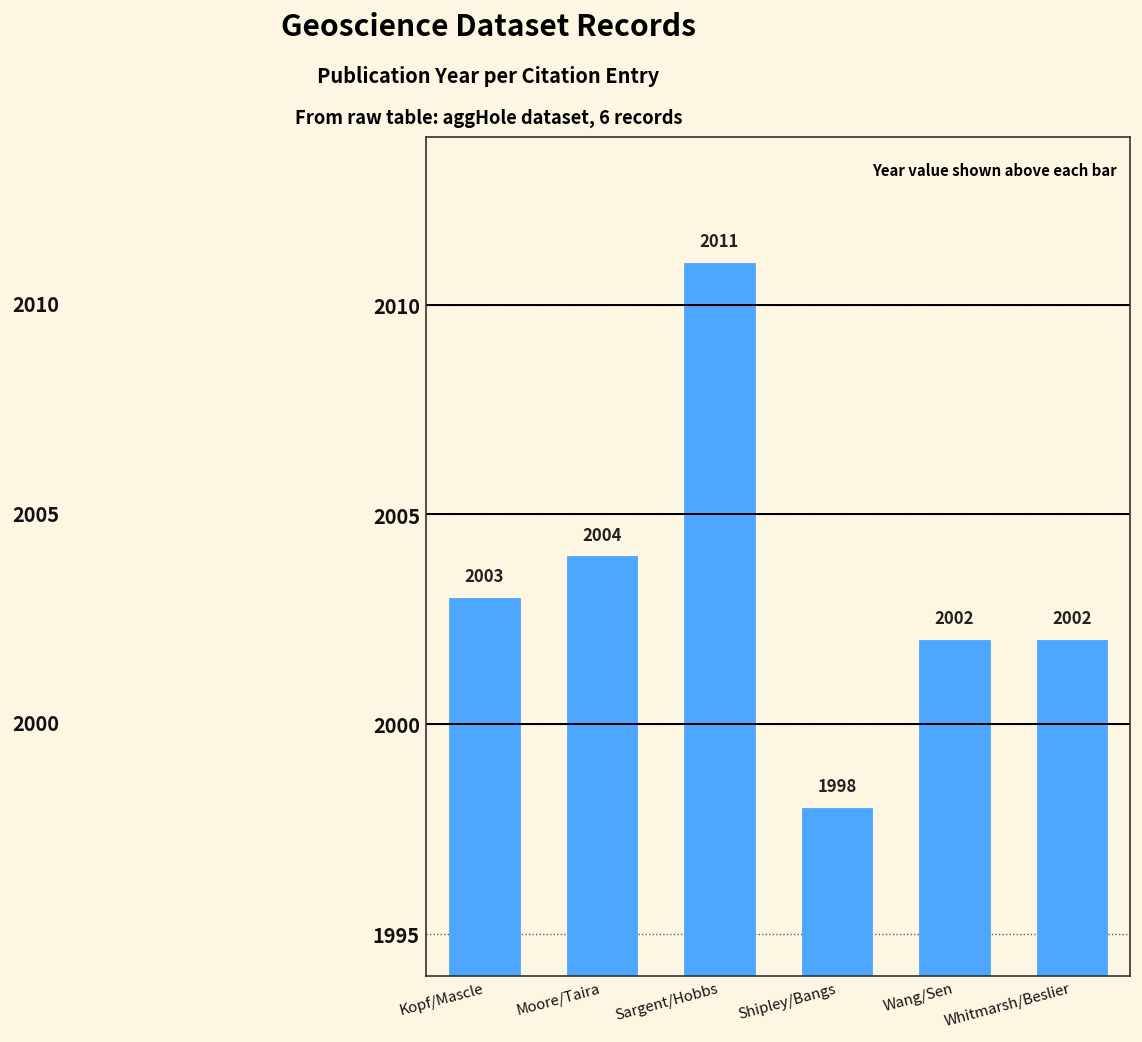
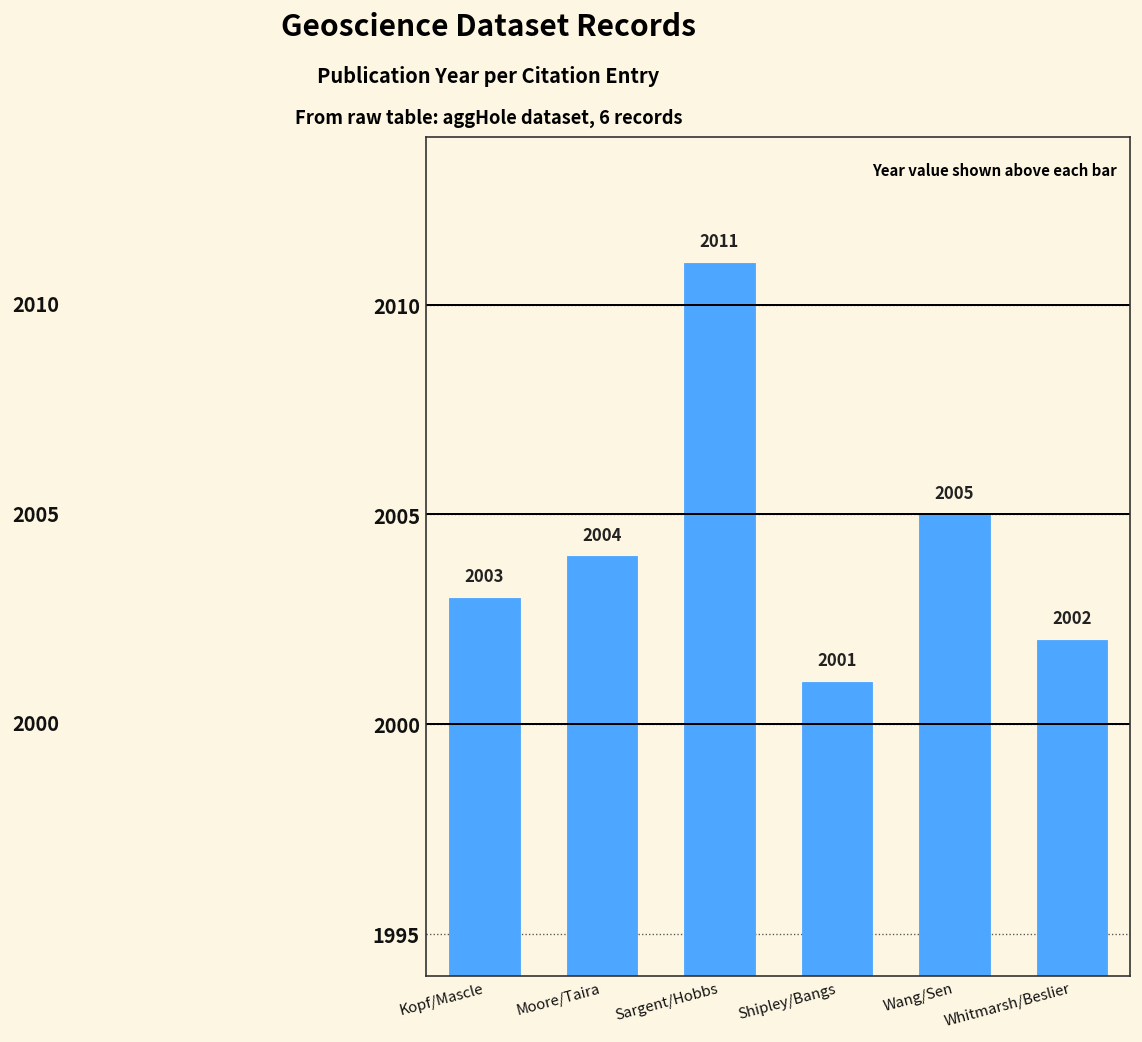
  {
    "Kopf/Mascle": 2003,
    "Moore/Taira": 2004,
    "Sargent/Hobbs": 2011,
-   "Shipley/Bangs": 1998,
-   "Wang/Sen": 2002,
+   "Shipley/Bangs": 2001,
+   "Wang/Sen": 2005,
    "Whitmarsh/Beslier": 2002
  }
